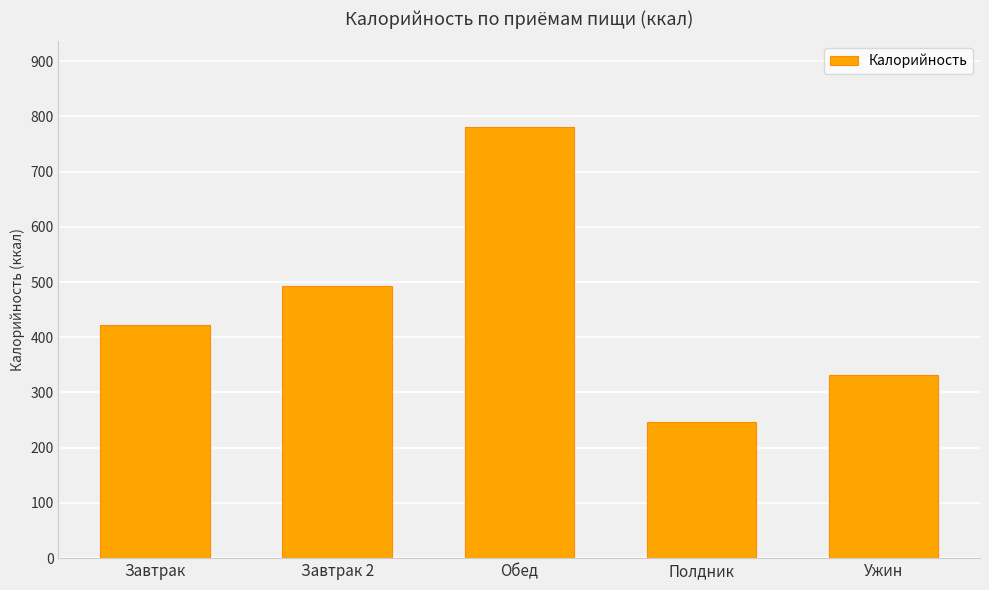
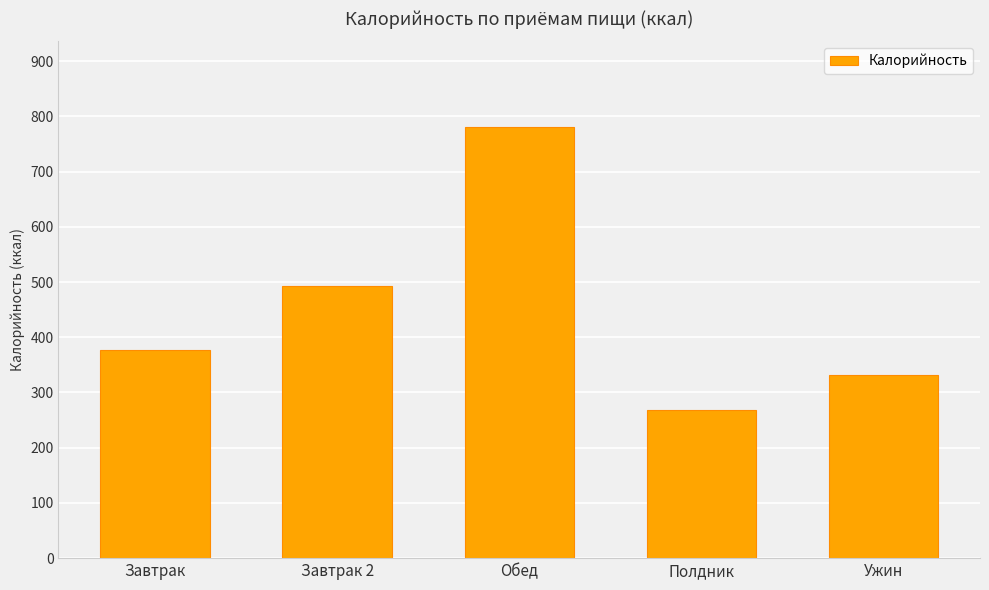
  {
-   "Завтрак": 420,
+   "Завтрак": 380,
    "Завтрак 2": 490,
    "Обед": 780,
-   "Полдник": 250,
+   "Полдник": 270,
    "Ужин": 330
  }
